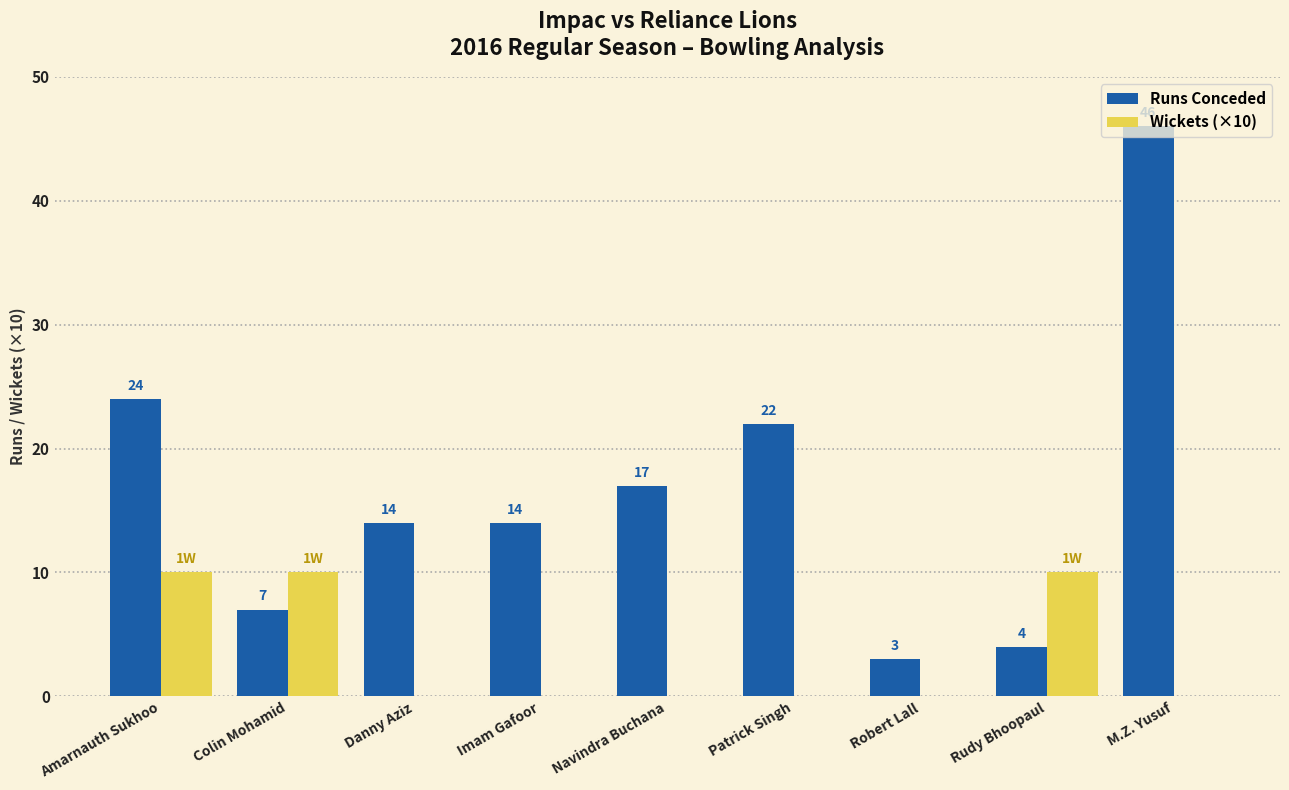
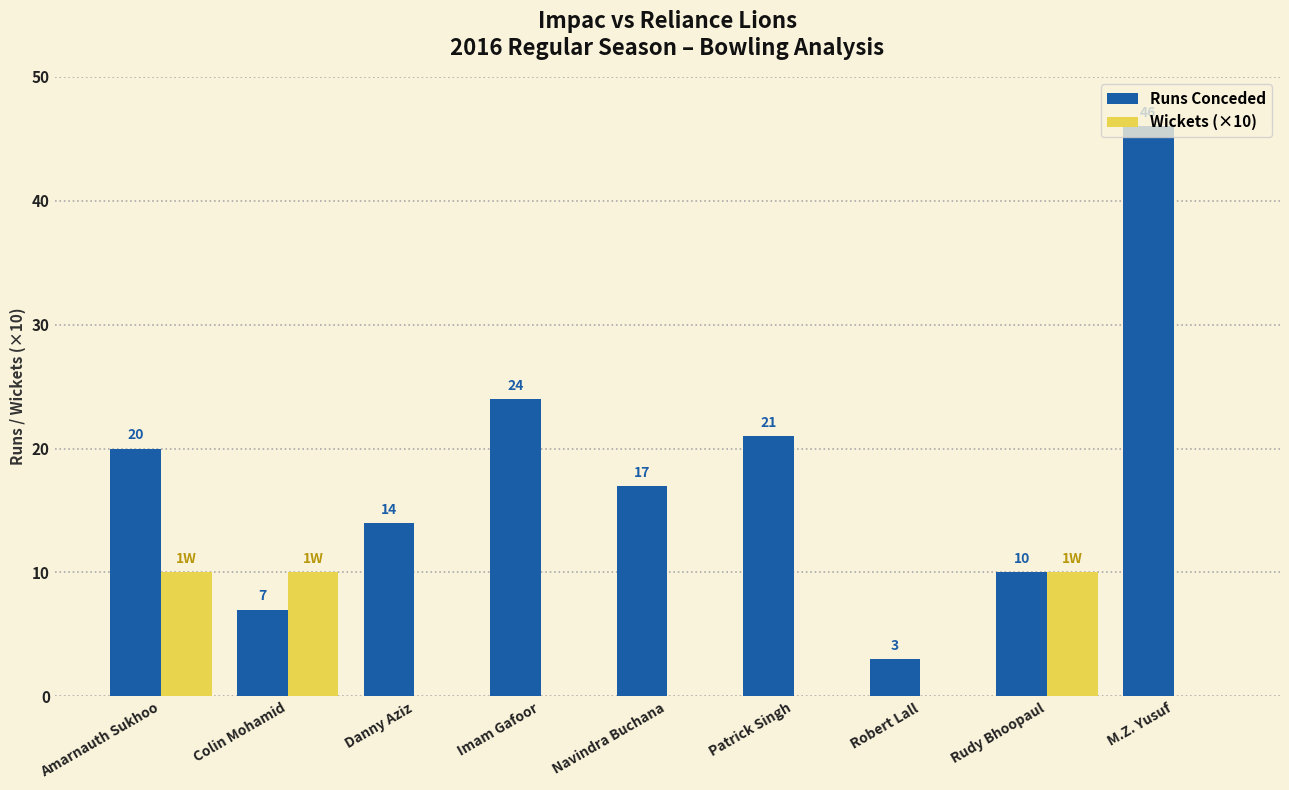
  {
    "Runs Conceded": {
-     "Amarnauth Sukhoo": 24,
+     "Amarnauth Sukhoo": 20,
      "Colin Mohamid": 7,
      "Danny Aziz": 14,
-     "Imam Gafoor": 14,
+     "Imam Gafoor": 24,
      "Navindra Buchana": 17,
-     "Patrick Singh": 22,
+     "Patrick Singh": 21,
      "Robert Lall": 3,
-     "Rudy Bhoopaul": 4
+     "Rudy Bhoopaul": 10
    },
    "Wickets (×10)": {
      "Danny Aziz": 0.0,
      "Imam Gafoor": 0.0,
      "Navindra Buchana": 0.0,
      "Patrick Singh": 0.0,
      "Robert Lall": 0.0,
      "M.Z. Yusuf": 0.0
    }
  }
